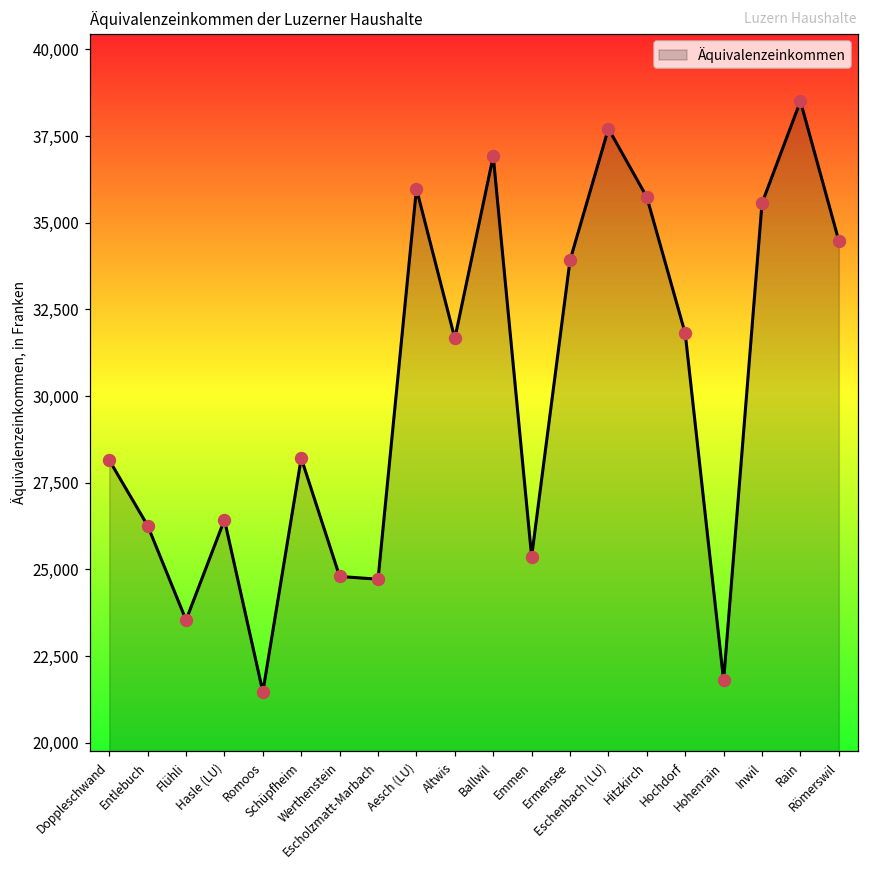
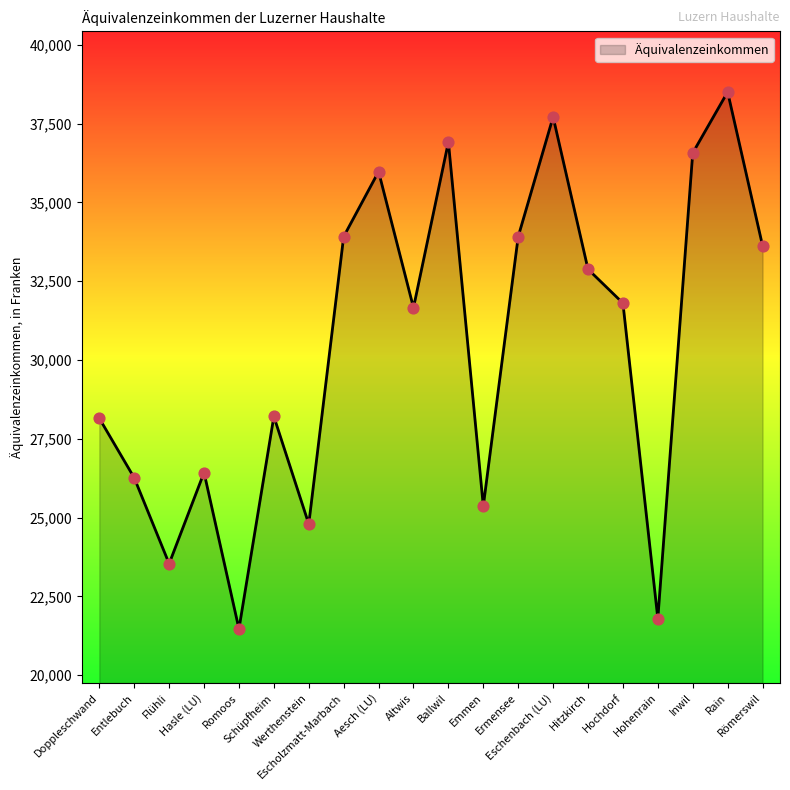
  {
    "Doppleschwand": "28,200",
    "Entlebuch": "26,300",
    "Flühli": "23,500",
    "Hasle (LU)": "26,400",
    "Romoos": "21,500",
    "Schüpfheim": "28,200",
    "Werthenstein": "24,800",
-   "Escholzmatt-Marbach": "24,700",
+   "Escholzmatt-Marbach": "33,900",
    "Aesch (LU)": "36,000",
    "Altwis": "31,700",
    "Ballwil": "36,900",
    "Emmen": "25,400",
    "Ermensee": "33,900",
    "Eschenbach (LU)": "37,700",
-   "Hitzkirch": "35,700",
+   "Hitzkirch": "32,900",
    "Hochdorf": "31,800",
    "Hohenrain": "21,800",
-   "Inwil": "35,600",
+   "Inwil": "36,600",
    "Rain": "38,500",
-   "Römerswil": "34,500"
+   "Römerswil": "33,600"
  }
